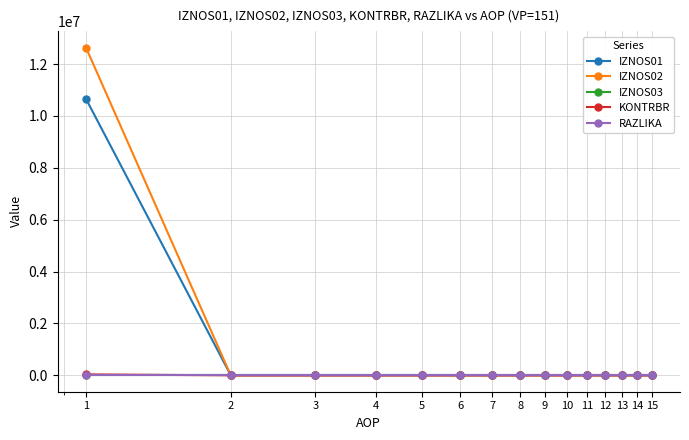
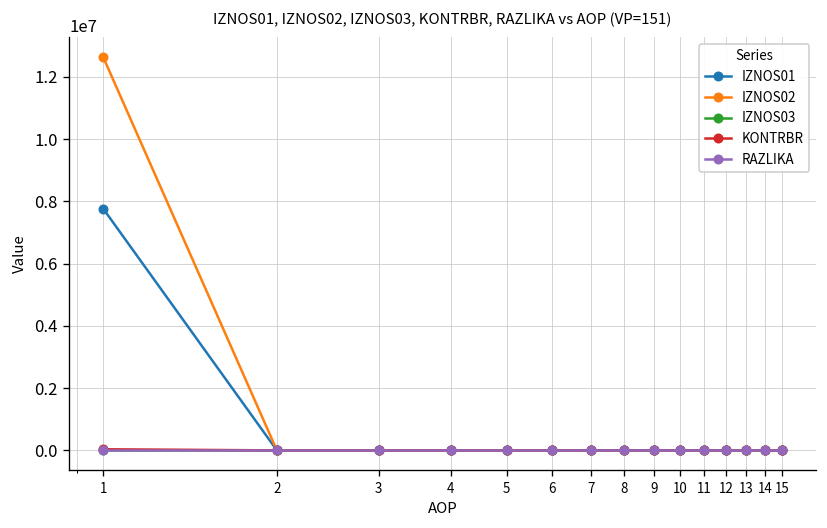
  {
    "IZNOS01": {
-     "1": 10700000
+     "1": 7800000
    },
    "IZNOS02": {
      "1": 12600000
    }
  }
